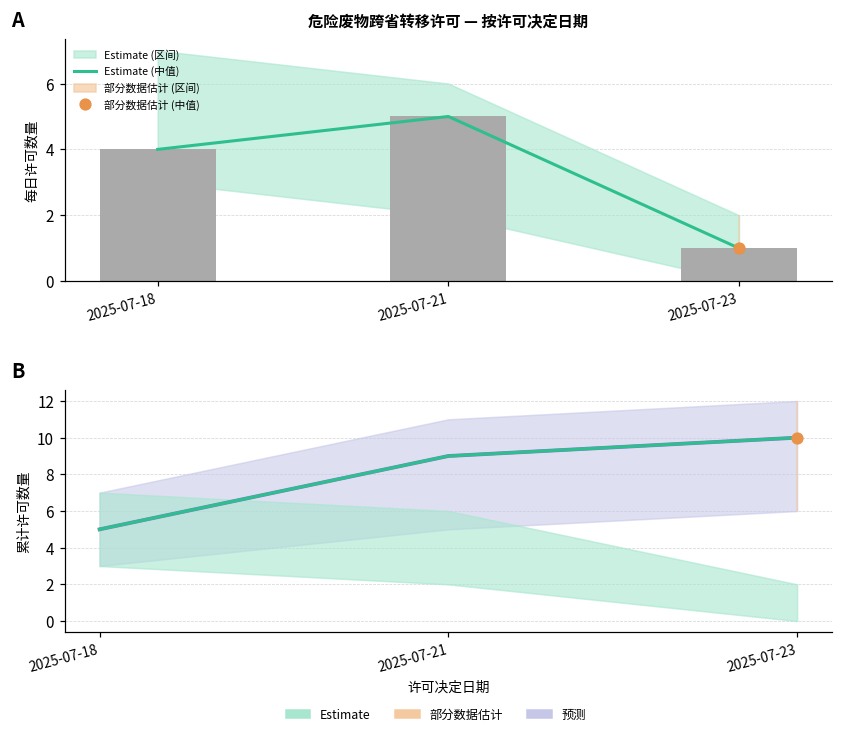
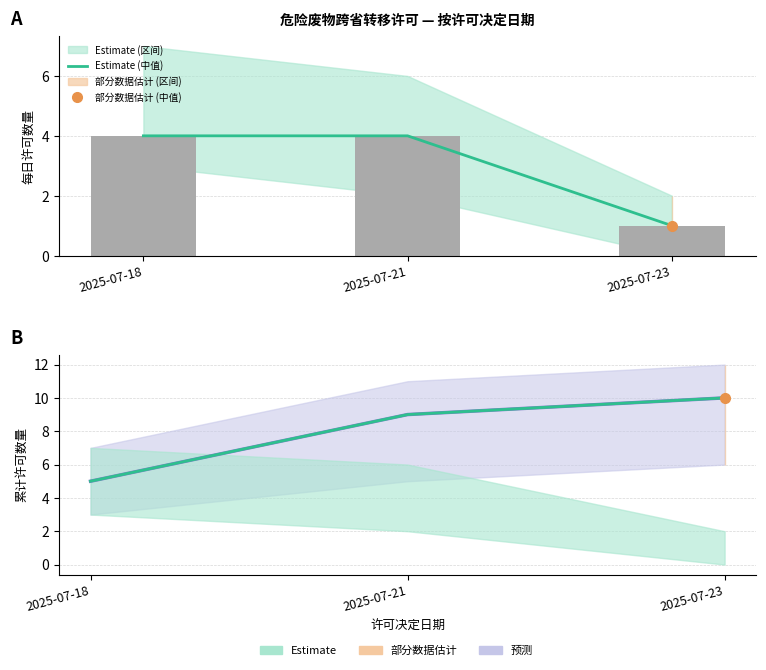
  {
    "危险废物跨省转移许可 — 按许可决定日期": {
      "Estimate (中值)": {
        "2025-07-18": 4,
-       "2025-07-21": 5,
+       "2025-07-21": 4,
        "2025-07-23": 1
      }
    }
  }
